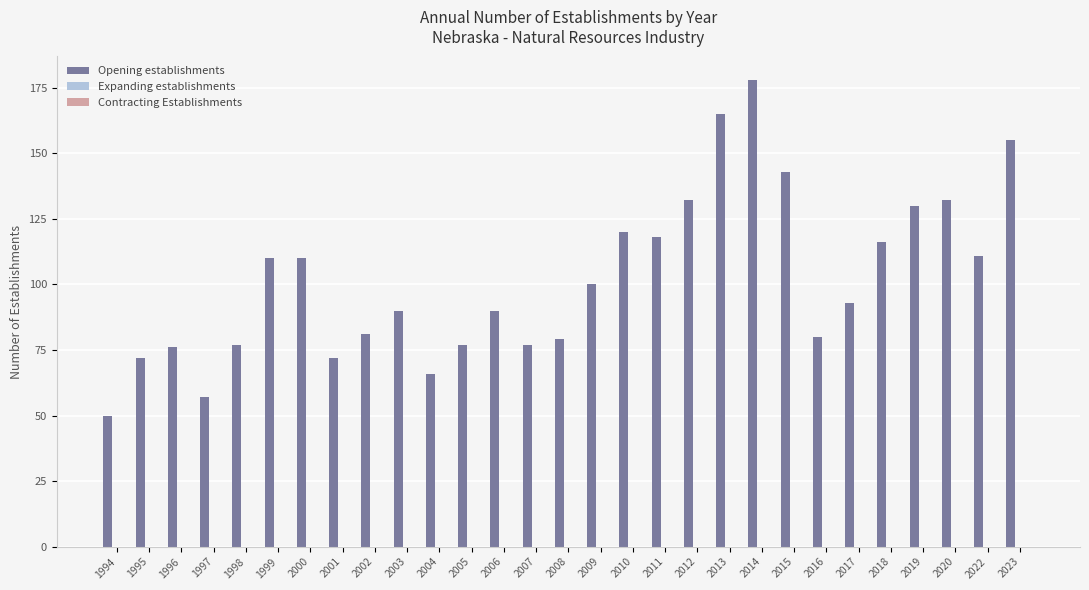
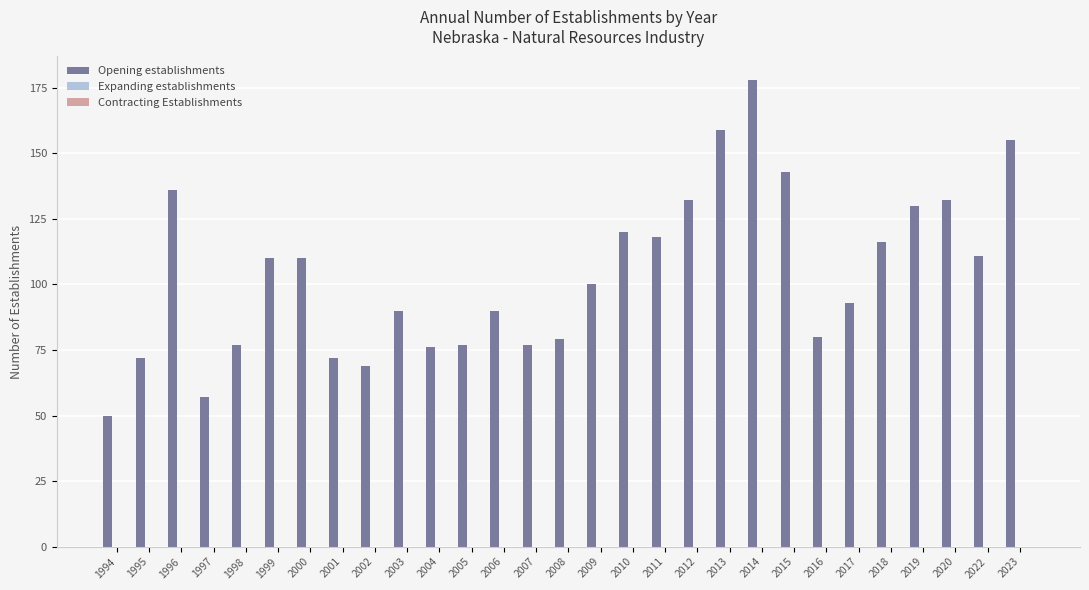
  {
    "Opening establishments": {
      "1994": 50,
      "1995": 72,
-     "1996": 76,
+     "1996": 136,
      "1997": 57,
      "1998": 77,
      "1999": 110,
      "2000": 110,
      "2001": 72,
-     "2002": 81,
+     "2002": 69,
      "2003": 90,
-     "2004": 66,
+     "2004": 76,
      "2005": 77,
      "2006": 90,
      "2007": 77,
      "2008": 79,
      "2009": 100,
      "2010": 120,
      "2011": 118,
      "2012": 132,
-     "2013": 165,
+     "2013": 159,
      "2014": 178,
      "2015": 143,
      "2016": 80,
      "2017": 93,
      "2018": 116,
      "2019": 130,
      "2020": 132,
      "2022": 111,
      "2023": 155
    },
    "Expanding establishments": {
      "1994": 0,
      "1995": 0,
      "1996": 0,
      "1997": 0,
      "1998": 0,
      "1999": 0,
      "2000": 0,
      "2001": 0,
      "2002": 0,
      "2003": 0,
      "2004": 0,
      "2005": 0,
      "2006": 0,
      "2007": 0,
      "2008": 0,
      "2009": 0,
      "2010": 0,
      "2011": 0,
      "2012": 0,
      "2013": 0,
      "2014": 0,
      "2015": 0,
      "2016": 0,
      "2017": 0,
      "2018": 0,
      "2019": 0,
      "2020": 0,
      "2022": 0,
      "2023": 0
    },
    "Contracting Establishments": {
      "1994": 0,
      "1995": 0,
      "1996": 0,
      "1997": 0,
      "1998": 0,
      "1999": 0,
      "2000": 0,
      "2001": 0,
      "2002": 0,
      "2003": 0,
      "2004": 0,
      "2005": 0,
      "2006": 0,
      "2007": 0,
      "2008": 0,
      "2009": 0,
      "2010": 0,
      "2011": 0,
      "2012": 0,
      "2013": 0,
      "2014": 0,
      "2015": 0,
      "2016": 0,
      "2017": 0,
      "2018": 0,
      "2019": 0,
      "2020": 0,
      "2022": 0,
      "2023": 0
    }
  }
